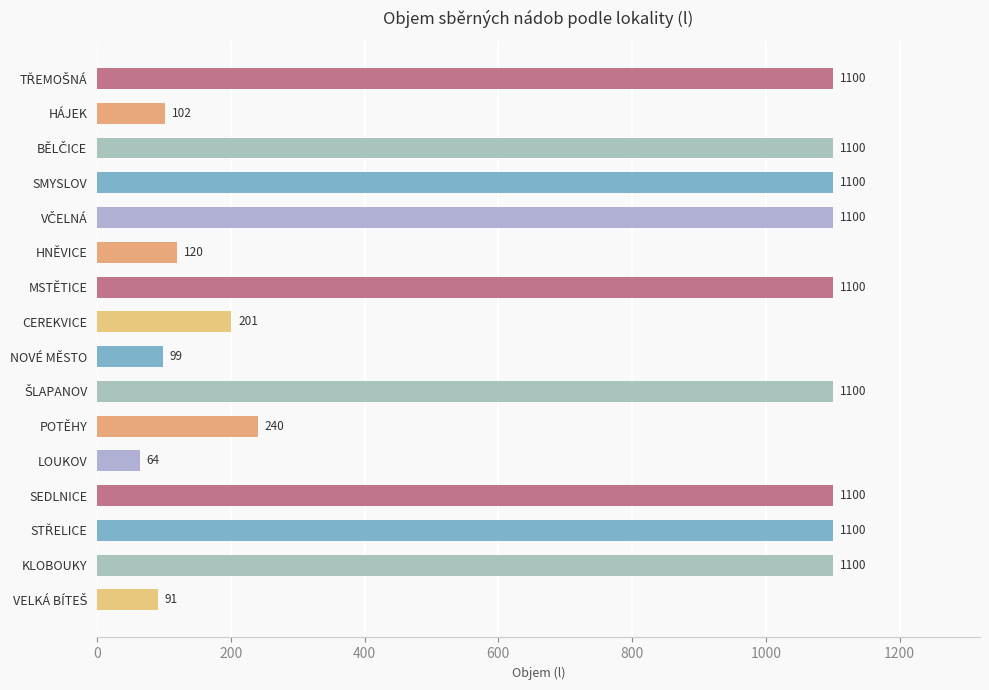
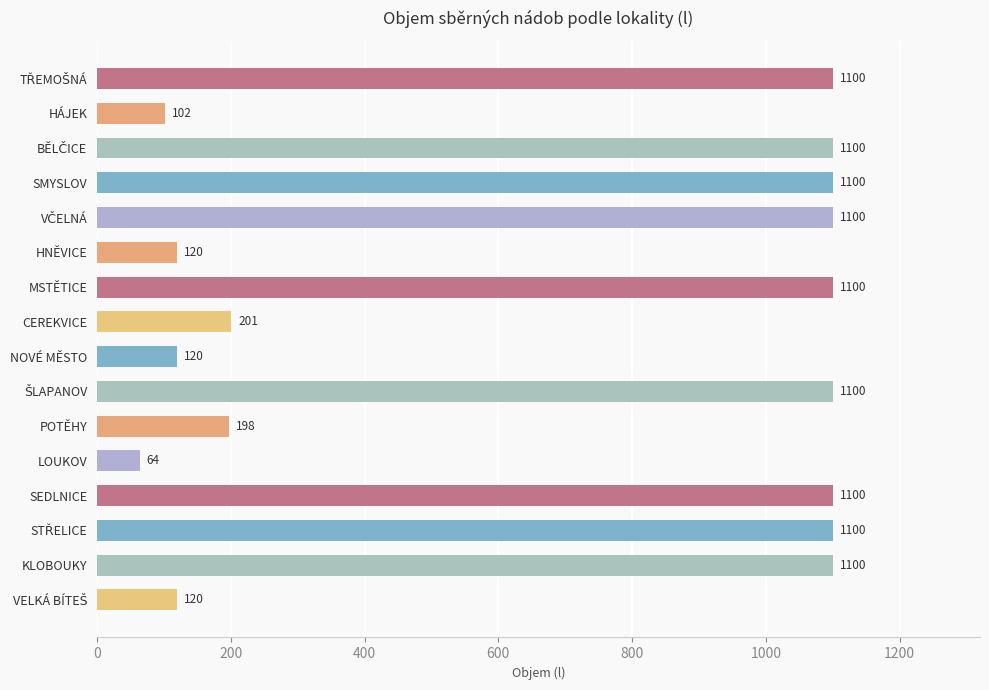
  {
    "TŘEMOŠNÁ": 1100,
    "HÁJEK": 102,
    "BĚLČICE": 1100,
    "SMYSLOV": 1100,
    "VČELNÁ": 1100,
    "HNĚVICE": 120,
    "MSTĚTICE": 1100,
    "CEREKVICE": 201,
-   "NOVÉ MĚSTO": 99,
+   "NOVÉ MĚSTO": 120,
    "ŠLAPANOV": 1100,
-   "POTĚHY": 240,
+   "POTĚHY": 198,
    "LOUKOV": 64,
    "SEDLNICE": 1100,
    "STŘELICE": 1100,
    "KLOBOUKY": 1100,
-   "VELKÁ BÍTEŠ": 91
+   "VELKÁ BÍTEŠ": 120
  }
